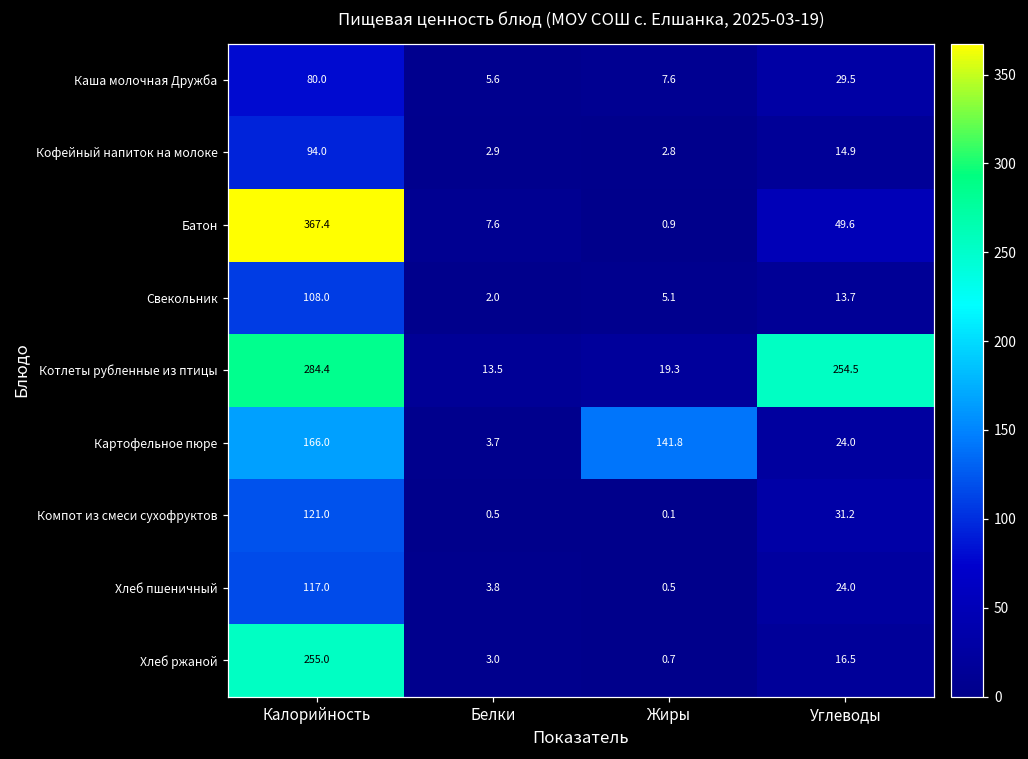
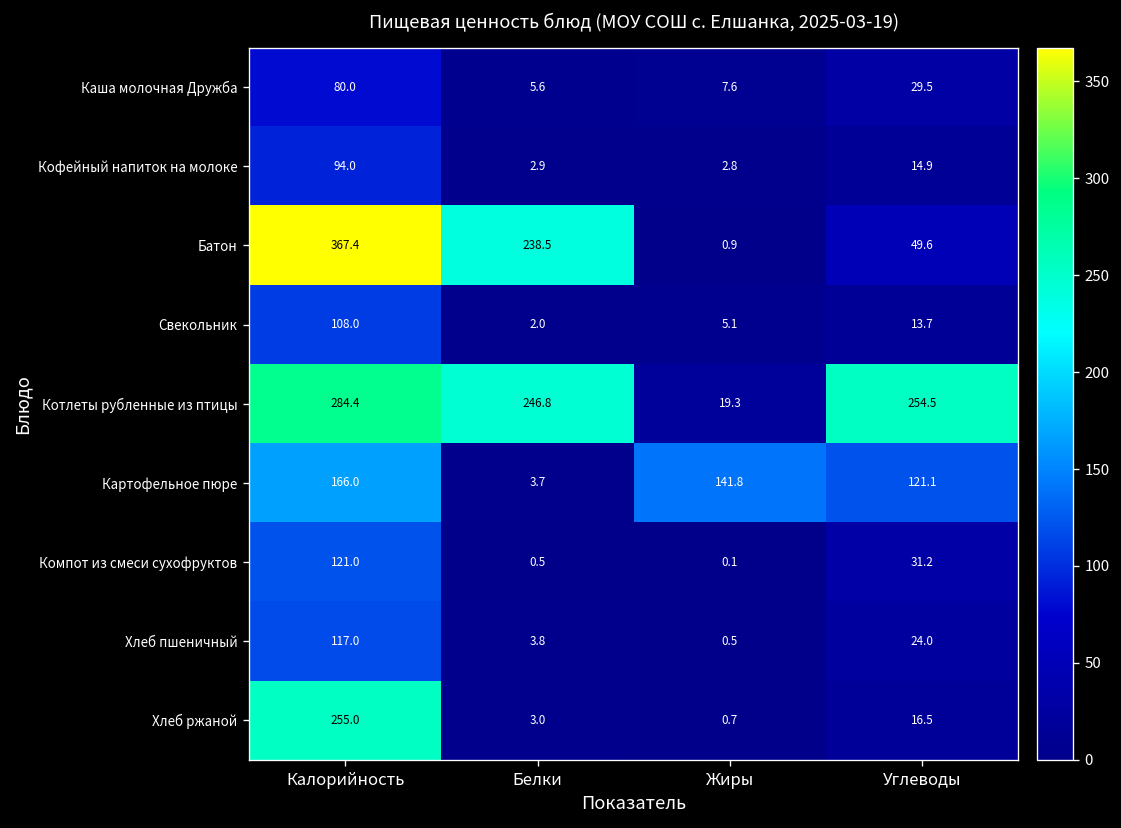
  {
    "Каша молочная Дружба": {
      "Калорийность": 80.0,
      "Белки": 5.6,
      "Жиры": 7.6,
      "Углеводы": 29.5
    },
    "Кофейный напиток на молоке": {
      "Калорийность": 94.0,
      "Белки": 2.9,
      "Жиры": 2.8,
      "Углеводы": 14.9
    },
    "Батон": {
      "Калорийность": 367.4,
-     "Белки": 7.6,
+     "Белки": 238.5,
      "Жиры": 0.9,
      "Углеводы": 49.6
    },
    "Свекольник": {
      "Калорийность": 108.0,
      "Белки": 2.0,
      "Жиры": 5.1,
      "Углеводы": 13.7
    },
    "Котлеты рубленные из птицы": {
      "Калорийность": 284.4,
-     "Белки": 13.5,
+     "Белки": 246.8,
      "Жиры": 19.3,
      "Углеводы": 254.5
    },
    "Картофельное пюре": {
      "Калорийность": 166.0,
      "Белки": 3.7,
      "Жиры": 141.8,
-     "Углеводы": 24.0
+     "Углеводы": 121.1
    },
    "Компот из смеси сухофруктов": {
      "Калорийность": 121.0,
      "Белки": 0.5,
      "Жиры": 0.1,
      "Углеводы": 31.2
    },
    "Хлеб пшеничный": {
      "Калорийность": 117.0,
      "Белки": 3.8,
      "Жиры": 0.5,
      "Углеводы": 24.0
    },
    "Хлеб ржаной": {
      "Калорийность": 255.0,
      "Белки": 3.0,
      "Жиры": 0.7,
      "Углеводы": 16.5
    }
  }
